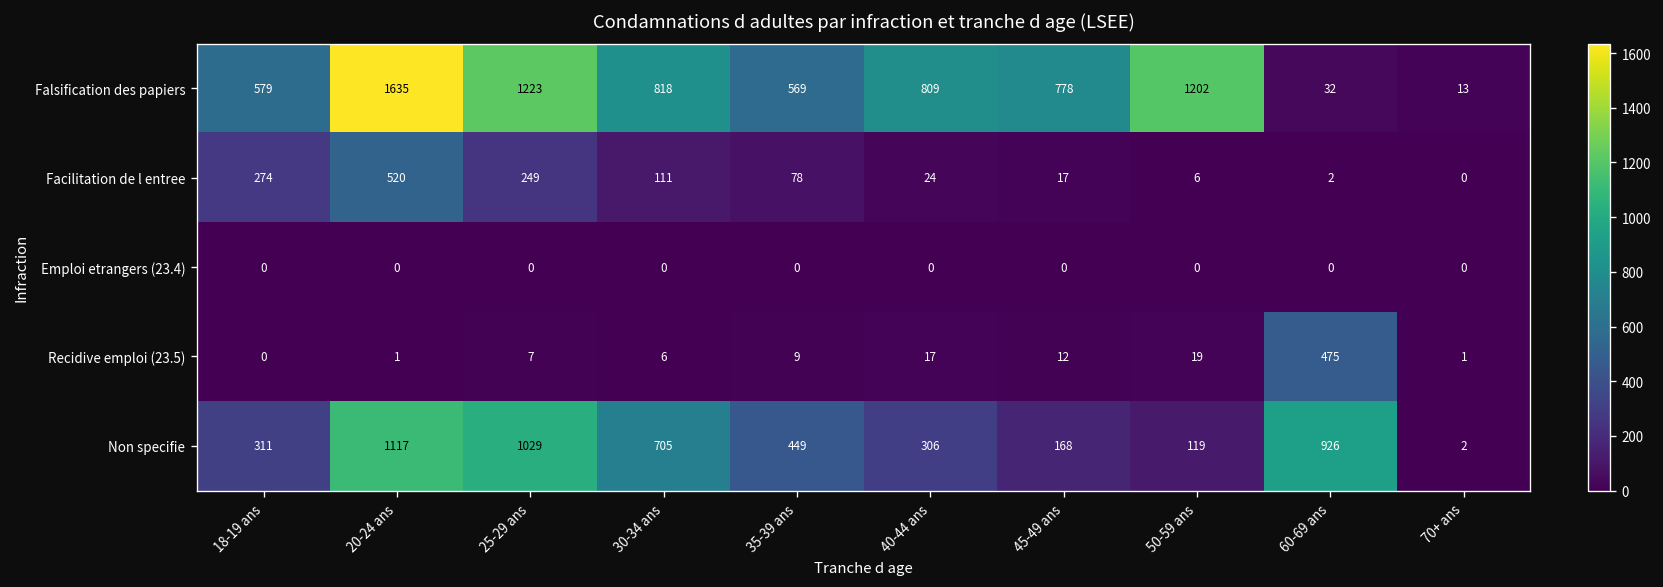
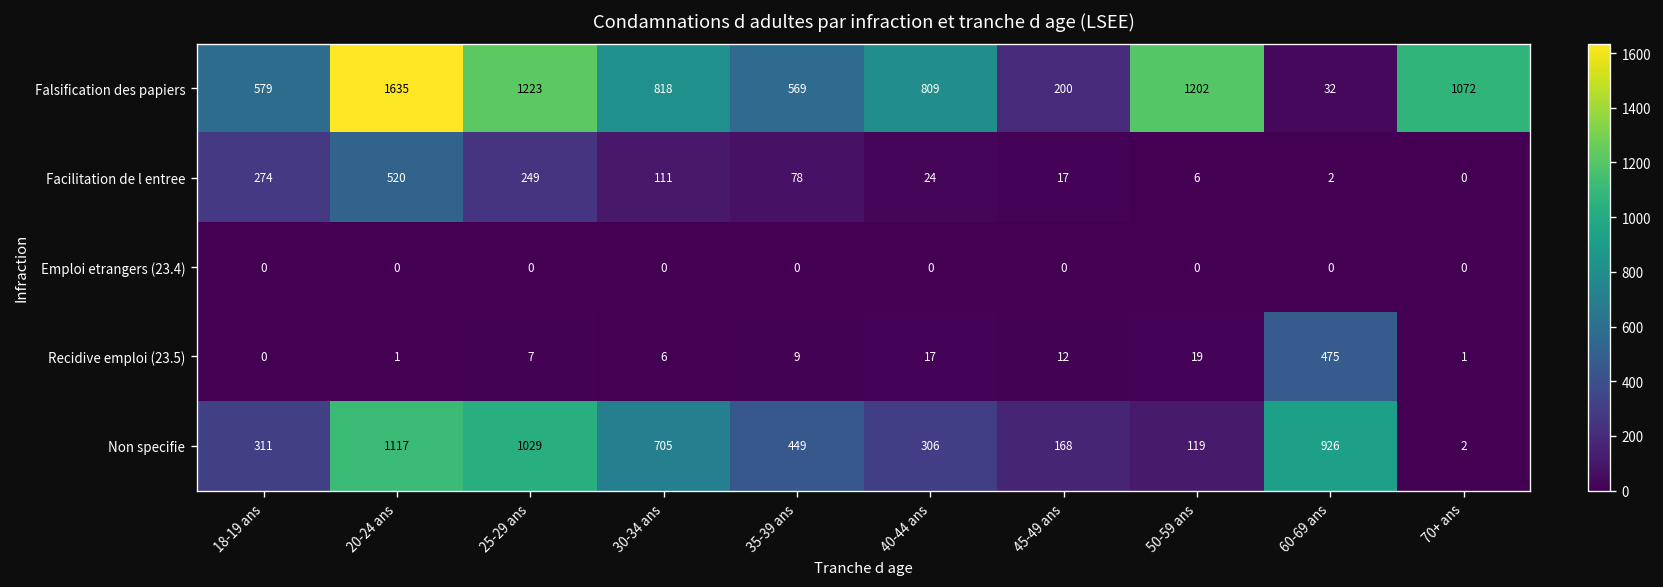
  {
    "Falsification des papiers": {
      "18-19 ans": 579,
      "20-24 ans": 1635,
      "25-29 ans": 1223,
      "30-34 ans": 818,
      "35-39 ans": 569,
      "40-44 ans": 809,
-     "45-49 ans": 778,
+     "45-49 ans": 200,
      "50-59 ans": 1202,
      "60-69 ans": 32,
-     "70+ ans": 13
+     "70+ ans": 1072
    },
    "Facilitation de l entree": {
      "18-19 ans": 274,
      "20-24 ans": 520,
      "25-29 ans": 249,
      "30-34 ans": 111,
      "35-39 ans": 78,
      "40-44 ans": 24,
      "45-49 ans": 17,
      "50-59 ans": 6,
      "60-69 ans": 2,
      "70+ ans": 0
    },
    "Emploi etrangers (23.4)": {
      "18-19 ans": 0,
      "20-24 ans": 0,
      "25-29 ans": 0,
      "30-34 ans": 0,
      "35-39 ans": 0,
      "40-44 ans": 0,
      "45-49 ans": 0,
      "50-59 ans": 0,
      "60-69 ans": 0,
      "70+ ans": 0
    },
    "Recidive emploi (23.5)": {
      "18-19 ans": 0,
      "20-24 ans": 1,
      "25-29 ans": 7,
      "30-34 ans": 6,
      "35-39 ans": 9,
      "40-44 ans": 17,
      "45-49 ans": 12,
      "50-59 ans": 19,
      "60-69 ans": 475,
      "70+ ans": 1
    },
    "Non specifie": {
      "18-19 ans": 311,
      "20-24 ans": 1117,
      "25-29 ans": 1029,
      "30-34 ans": 705,
      "35-39 ans": 449,
      "40-44 ans": 306,
      "45-49 ans": 168,
      "50-59 ans": 119,
      "60-69 ans": 926,
      "70+ ans": 2
    }
  }
